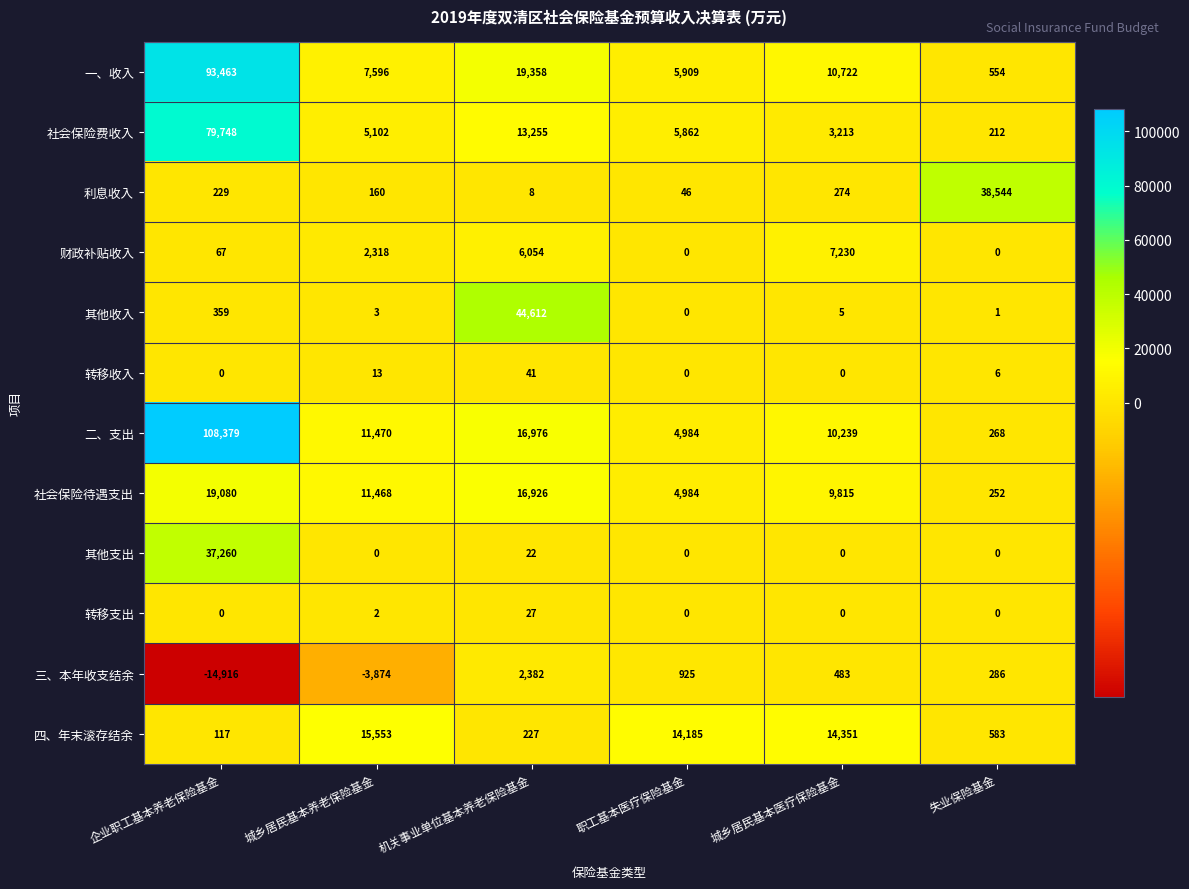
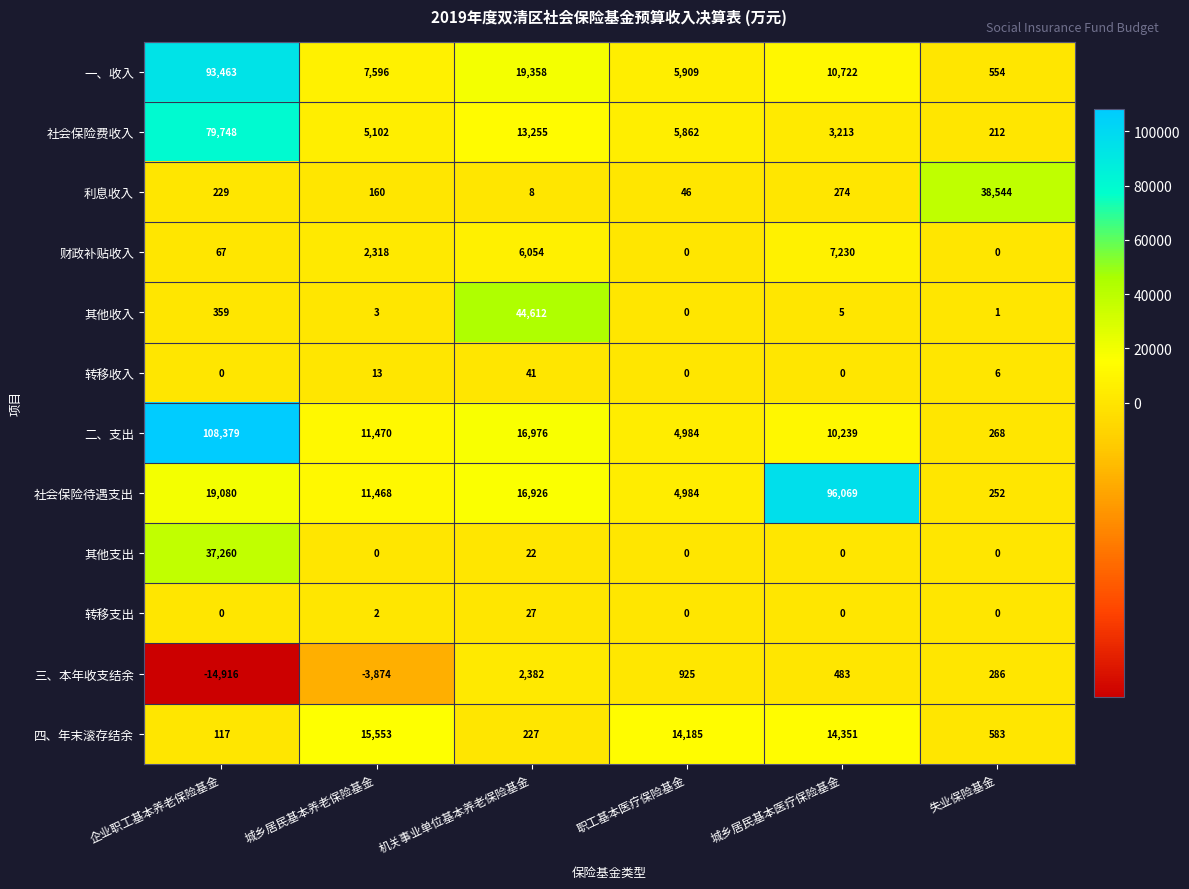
  {
    "一、收入": {
      "企业职工基本养老保险基金": "93,463",
      "城乡居民基本养老保险基金": "7,596",
      "机关事业单位基本养老保险基金": "19,358",
      "职工基本医疗保险基金": "5,909",
      "城乡居民基本医疗保险基金": "10,722",
      "失业保险基金": "554"
    },
    "社会保险费收入": {
      "企业职工基本养老保险基金": "79,748",
      "城乡居民基本养老保险基金": "5,102",
      "机关事业单位基本养老保险基金": "13,255",
      "职工基本医疗保险基金": "5,862",
      "城乡居民基本医疗保险基金": "3,213",
      "失业保险基金": "212"
    },
    "利息收入": {
      "企业职工基本养老保险基金": "229",
      "城乡居民基本养老保险基金": "160",
      "机关事业单位基本养老保险基金": "8",
      "职工基本医疗保险基金": "46",
      "城乡居民基本医疗保险基金": "274",
      "失业保险基金": "38,544"
    },
    "财政补贴收入": {
      "企业职工基本养老保险基金": "67",
      "城乡居民基本养老保险基金": "2,318",
      "机关事业单位基本养老保险基金": "6,054",
      "职工基本医疗保险基金": "0",
      "城乡居民基本医疗保险基金": "7,230",
      "失业保险基金": "0"
    },
    "其他收入": {
      "企业职工基本养老保险基金": "359",
      "城乡居民基本养老保险基金": "3",
      "机关事业单位基本养老保险基金": "44,612",
      "职工基本医疗保险基金": "0",
      "城乡居民基本医疗保险基金": "5",
      "失业保险基金": "1"
    },
    "转移收入": {
      "企业职工基本养老保险基金": "0",
      "城乡居民基本养老保险基金": "13",
      "机关事业单位基本养老保险基金": "41",
      "职工基本医疗保险基金": "0",
      "城乡居民基本医疗保险基金": "0",
      "失业保险基金": "6"
    },
    "二、支出": {
      "企业职工基本养老保险基金": "108,379",
      "城乡居民基本养老保险基金": "11,470",
      "机关事业单位基本养老保险基金": "16,976",
      "职工基本医疗保险基金": "4,984",
      "城乡居民基本医疗保险基金": "10,239",
      "失业保险基金": "268"
    },
    "社会保险待遇支出": {
      "企业职工基本养老保险基金": "19,080",
      "城乡居民基本养老保险基金": "11,468",
      "机关事业单位基本养老保险基金": "16,926",
      "职工基本医疗保险基金": "4,984",
-     "城乡居民基本医疗保险基金": "9,815",
+     "城乡居民基本医疗保险基金": "96,069",
      "失业保险基金": "252"
    },
    "其他支出": {
      "企业职工基本养老保险基金": "37,260",
      "城乡居民基本养老保险基金": "0",
      "机关事业单位基本养老保险基金": "22",
      "职工基本医疗保险基金": "0",
      "城乡居民基本医疗保险基金": "0",
      "失业保险基金": "0"
    },
    "转移支出": {
      "企业职工基本养老保险基金": "0",
      "城乡居民基本养老保险基金": "2",
      "机关事业单位基本养老保险基金": "27",
      "职工基本医疗保险基金": "0",
      "城乡居民基本医疗保险基金": "0",
      "失业保险基金": "0"
    },
    "三、本年收支结余": {
      "企业职工基本养老保险基金": "-14,916",
      "城乡居民基本养老保险基金": "-3,874",
      "机关事业单位基本养老保险基金": "2,382",
      "职工基本医疗保险基金": "925",
      "城乡居民基本医疗保险基金": "483",
      "失业保险基金": "286"
    },
    "四、年末滚存结余": {
      "企业职工基本养老保险基金": "117",
      "城乡居民基本养老保险基金": "15,553",
      "机关事业单位基本养老保险基金": "227",
      "职工基本医疗保险基金": "14,185",
      "城乡居民基本医疗保险基金": "14,351",
      "失业保险基金": "583"
    }
  }
